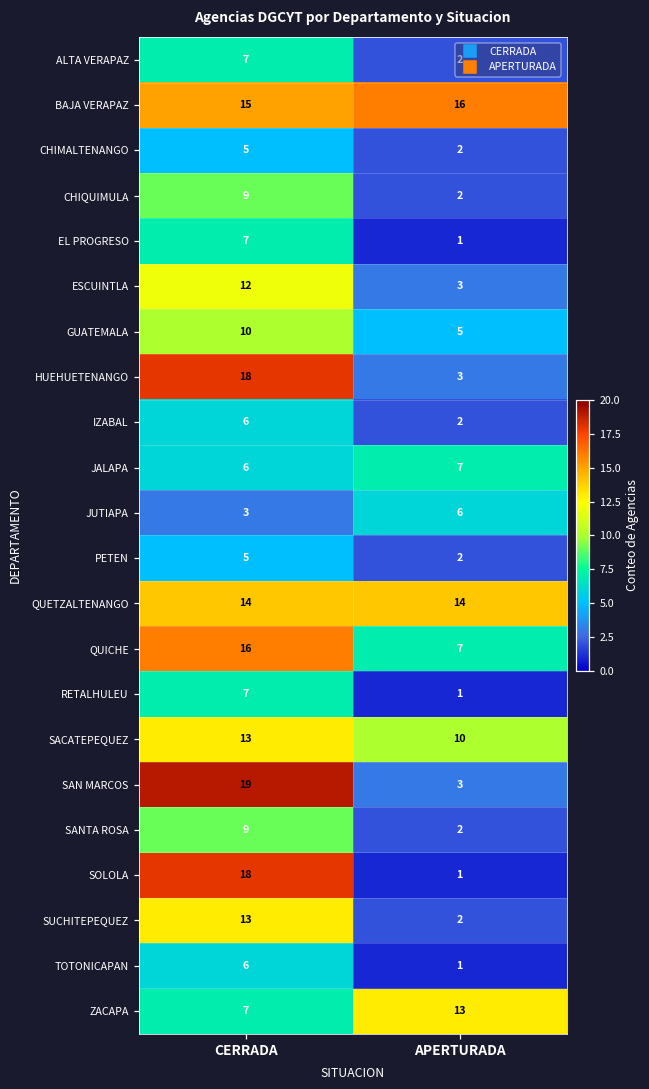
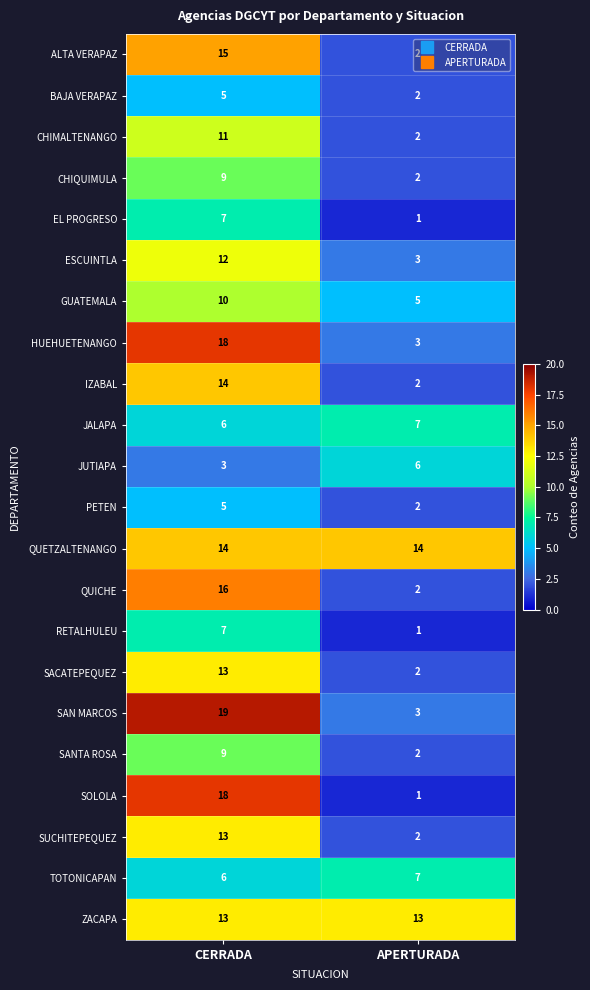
  {
    "ALTA VERAPAZ": {
-     "CERRADA": 7
+     "CERRADA": 15
    },
    "BAJA VERAPAZ": {
-     "CERRADA": 15,
-     "APERTURADA": 16
+     "CERRADA": 5,
+     "APERTURADA": 2
    },
    "CHIMALTENANGO": {
-     "CERRADA": 5,
+     "CERRADA": 11,
      "APERTURADA": 2
    },
    "CHIQUIMULA": {
      "CERRADA": 9,
      "APERTURADA": 2
    },
    "EL PROGRESO": {
      "CERRADA": 7,
      "APERTURADA": 1
    },
    "ESCUINTLA": {
      "CERRADA": 12,
      "APERTURADA": 3
    },
    "GUATEMALA": {
      "CERRADA": 10,
      "APERTURADA": 5
    },
    "HUEHUETENANGO": {
      "CERRADA": 18,
      "APERTURADA": 3
    },
    "IZABAL": {
-     "CERRADA": 6,
+     "CERRADA": 14,
      "APERTURADA": 2
    },
    "JALAPA": {
      "CERRADA": 6,
      "APERTURADA": 7
    },
    "JUTIAPA": {
      "CERRADA": 3,
      "APERTURADA": 6
    },
    "PETEN": {
      "CERRADA": 5,
      "APERTURADA": 2
    },
    "QUETZALTENANGO": {
      "CERRADA": 14,
      "APERTURADA": 14
    },
    "QUICHE": {
      "CERRADA": 16,
-     "APERTURADA": 7
+     "APERTURADA": 2
    },
    "RETALHULEU": {
      "CERRADA": 7,
      "APERTURADA": 1
    },
    "SACATEPEQUEZ": {
      "CERRADA": 13,
-     "APERTURADA": 10
+     "APERTURADA": 2
    },
    "SAN MARCOS": {
      "CERRADA": 19,
      "APERTURADA": 3
    },
    "SANTA ROSA": {
      "CERRADA": 9,
      "APERTURADA": 2
    },
    "SOLOLA": {
      "CERRADA": 18,
      "APERTURADA": 1
    },
    "SUCHITEPEQUEZ": {
      "CERRADA": 13,
      "APERTURADA": 2
    },
    "TOTONICAPAN": {
      "CERRADA": 6,
-     "APERTURADA": 1
+     "APERTURADA": 7
    },
    "ZACAPA": {
-     "CERRADA": 7,
+     "CERRADA": 13,
      "APERTURADA": 13
    }
  }
